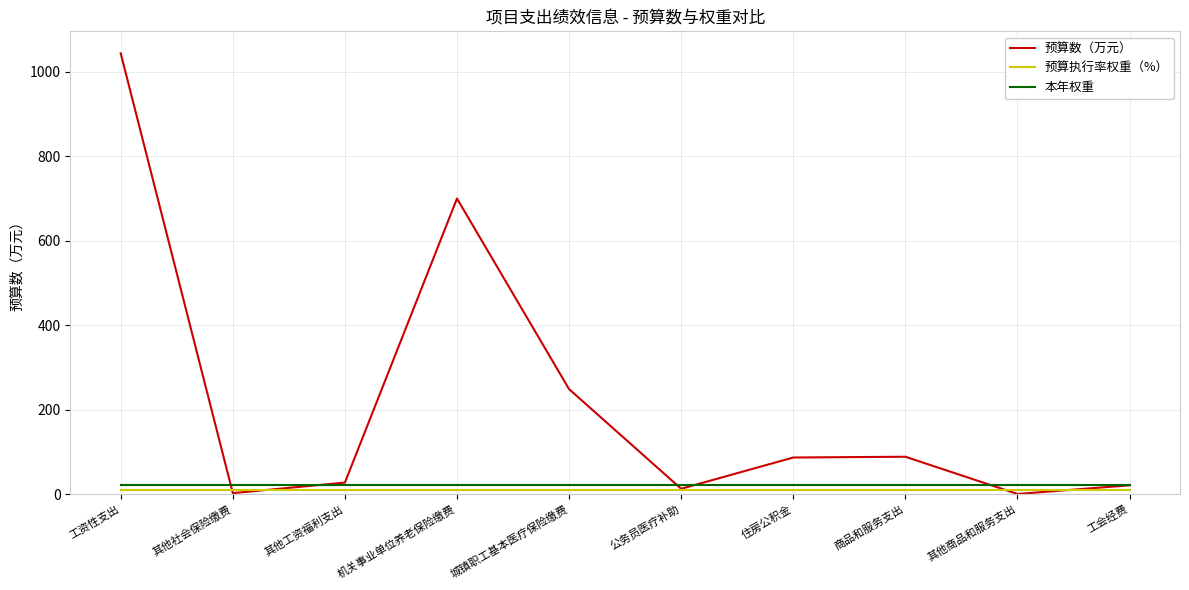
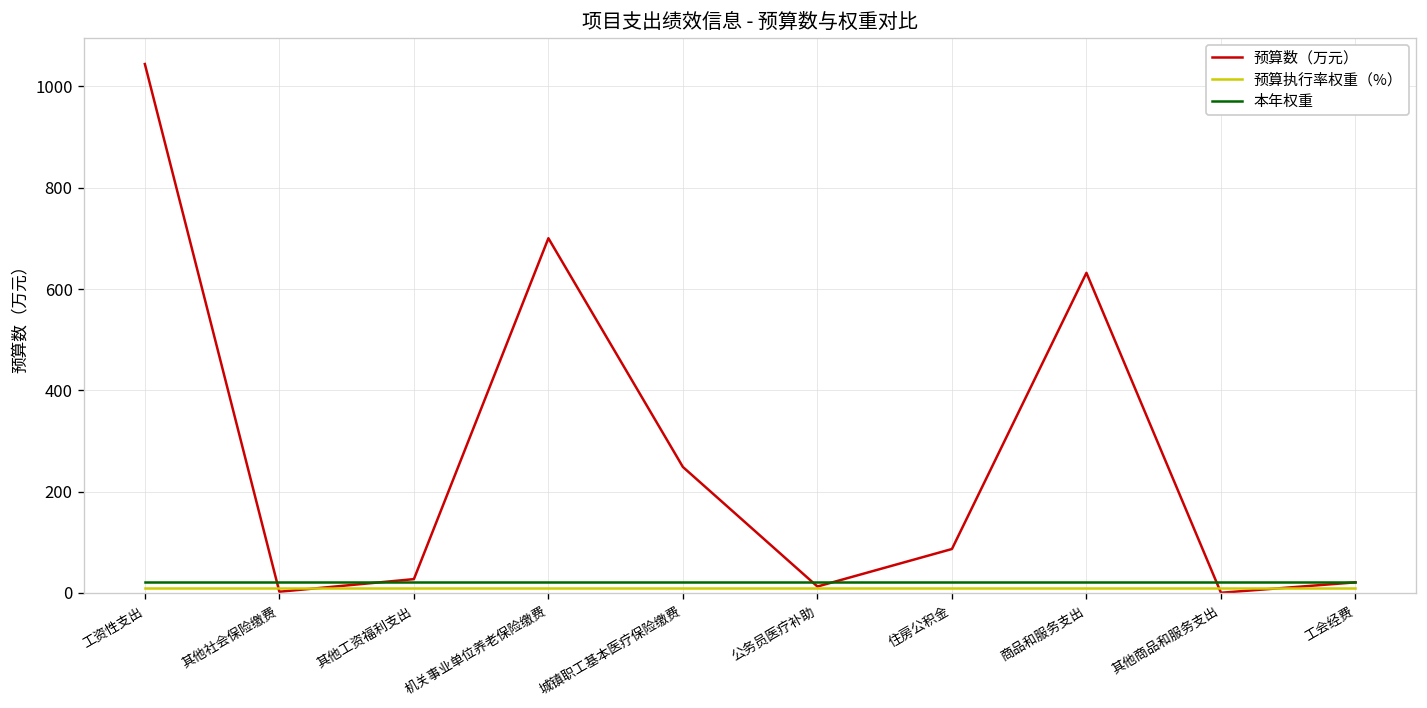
  {
    "预算数（万元）": {
      "工资性支出": 1040,
      "其他社会保险缴费": 0,
      "机关事业单位养老保险缴费": 700,
      "城镇职工基本医疗保险缴费": 250,
      "住房公积金": 90,
-     "商品和服务支出": 90,
+     "商品和服务支出": 630,
      "其他商品和服务支出": 0
    },
    "预算执行率权重（%）": {
      "工资性支出": 10,
      "其他社会保险缴费": 10,
      "其他工资福利支出": 10,
      "机关事业单位养老保险缴费": 10,
      "城镇职工基本医疗保险缴费": 10,
      "住房公积金": 10,
      "商品和服务支出": 10,
      "其他商品和服务支出": 10,
      "工会经费": 10
    },
    "本年权重": {
      "工资性支出": 20,
      "其他社会保险缴费": 20,
      "机关事业单位养老保险缴费": 20,
      "城镇职工基本医疗保险缴费": 20,
      "公务员医疗补助": 20,
      "住房公积金": 20,
      "商品和服务支出": 20,
      "其他商品和服务支出": 20
    }
  }
